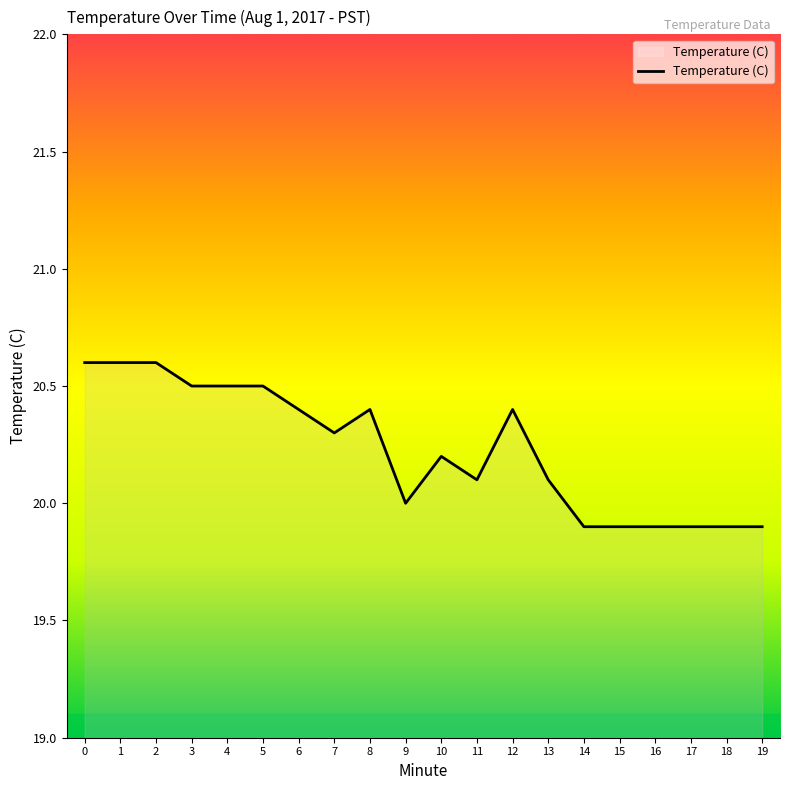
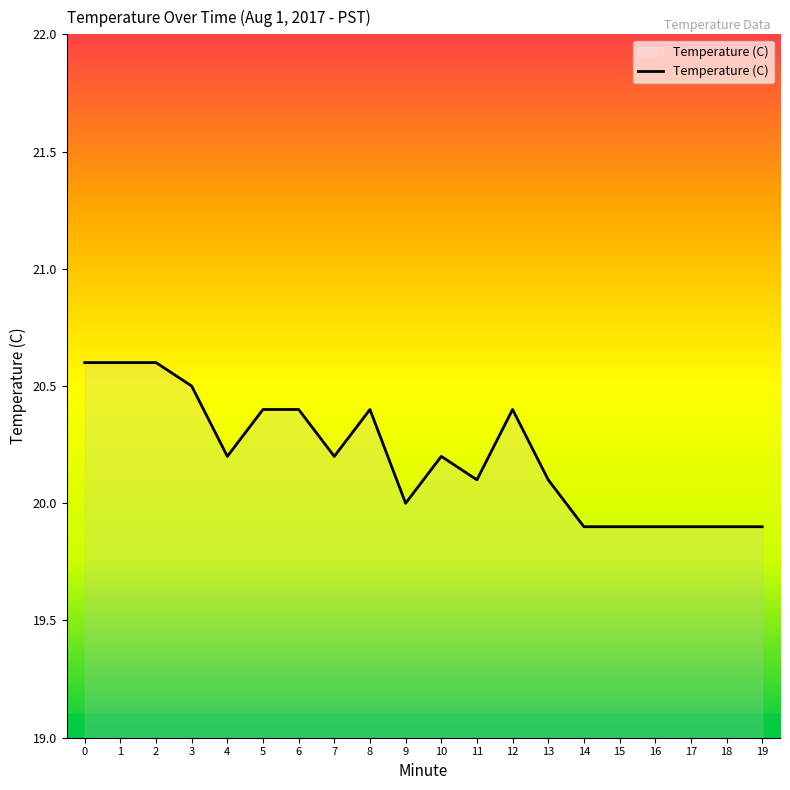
  {
    "0": 20.6,
    "1": 20.6,
    "2": 20.6,
    "3": 20.5,
-   "4": 20.5,
-   "5": 20.5,
+   "4": 20.2,
+   "5": 20.4,
    "6": 20.4,
-   "7": 20.3,
+   "7": 20.2,
    "8": 20.4,
    "9": 20.0,
    "10": 20.2,
    "11": 20.1,
    "12": 20.4,
    "13": 20.1,
    "14": 19.9,
    "15": 19.9,
    "16": 19.9,
    "17": 19.9,
    "18": 19.9,
    "19": 19.9
  }
